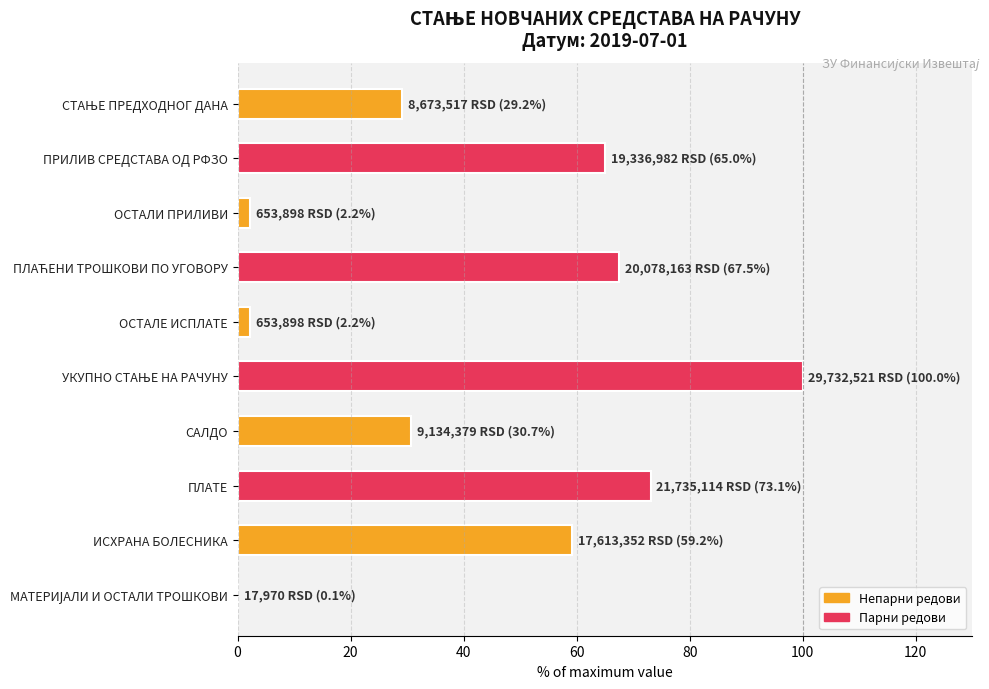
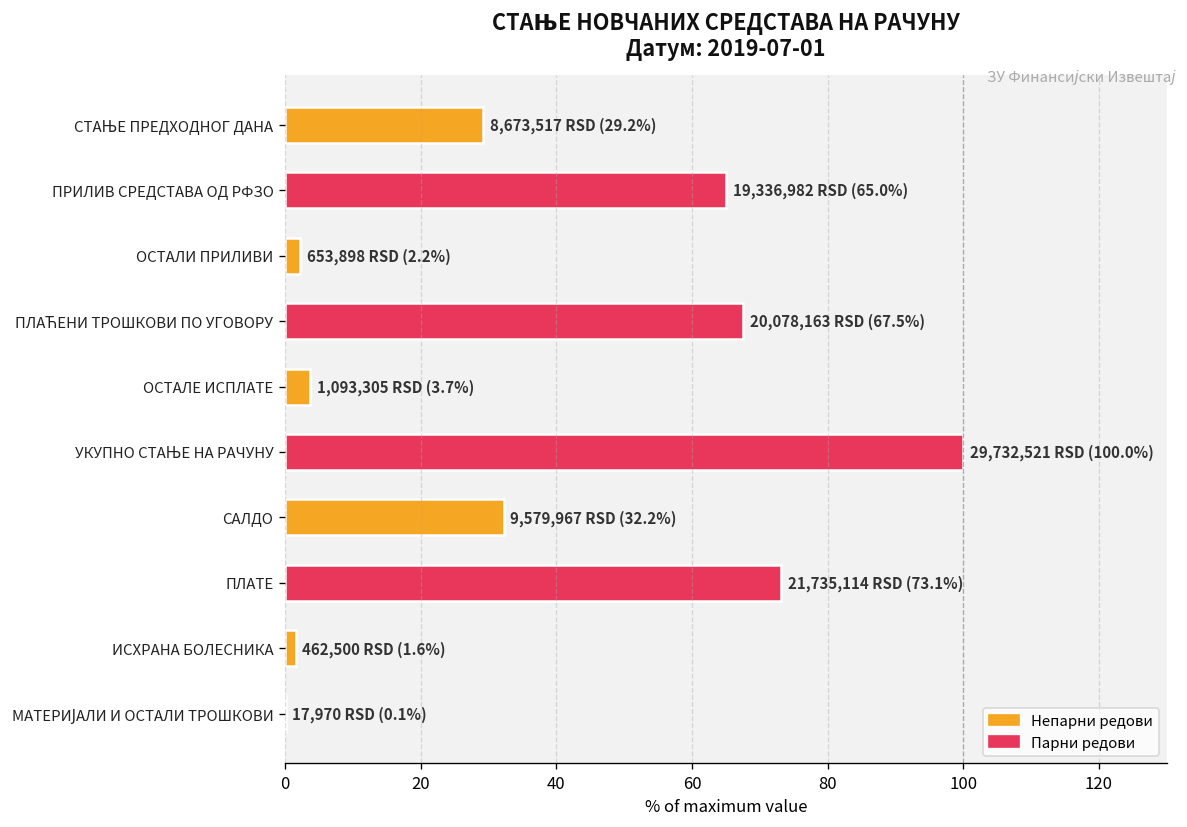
  {
    "СТАЊЕ ПРЕДХОДНОГ ДАНА": "(29.2%)",
    "ПРИЛИВ СРЕДСТАВА ОД РФЗО": "(65.0%)",
    "ОСТАЛИ ПРИЛИВИ": "(2.2%)",
    "ПЛАЋЕНИ ТРОШКОВИ ПО УГОВОРУ": "(67.5%)",
-   "ОСТАЛЕ ИСПЛАТЕ": "653,898 RSD (2.2%)",
+   "ОСТАЛЕ ИСПЛАТЕ": "1,093,305 RSD (3.7%)",
    "УКУПНО СТАЊЕ НА РАЧУНУ": "(100.0%)",
-   "САЛДО": "9,134,379 RSD (30.7%)",
+   "САЛДО": "9,579,967 RSD (32.2%)",
    "ПЛАТЕ": "(73.1%)",
-   "ИСХРАНА БОЛЕСНИКА": "17,613,352 RSD (59.2%)",
+   "ИСХРАНА БОЛЕСНИКА": "462,500 RSD (1.6%)",
    "МАТЕРИЈАЛИ И ОСТАЛИ ТРОШКОВИ": "(0.1%)"
  }
